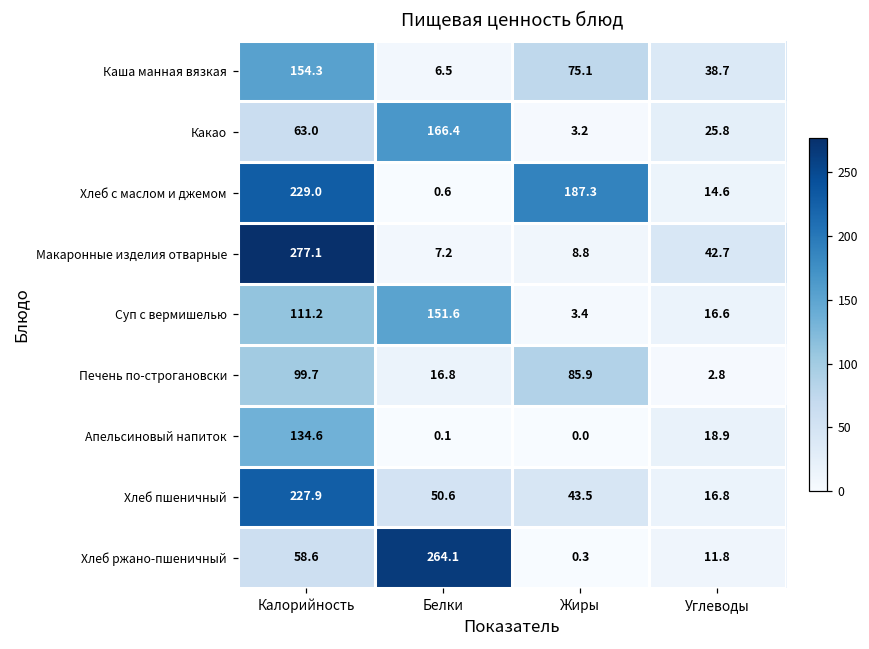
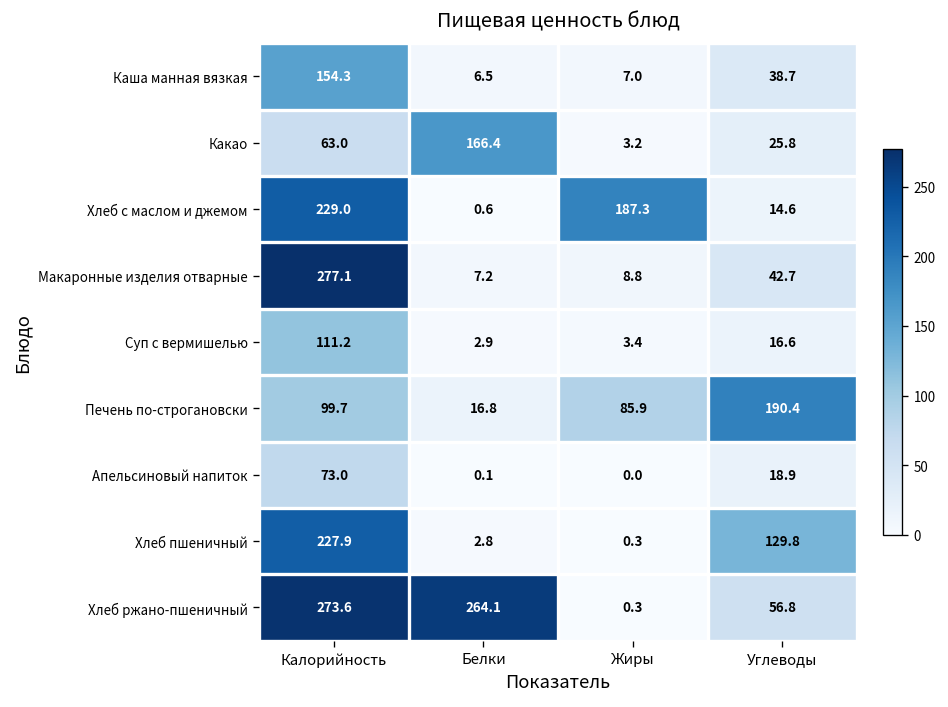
  {
    "Каша манная вязкая": {
      "Калорийность": 154.3,
      "Белки": 6.5,
-     "Жиры": 75.1,
+     "Жиры": 7.0,
      "Углеводы": 38.7
    },
    "Какао": {
      "Калорийность": 63.0,
      "Белки": 166.4,
      "Жиры": 3.2,
      "Углеводы": 25.8
    },
    "Хлеб с маслом и джемом": {
      "Калорийность": 229.0,
      "Белки": 0.6,
      "Жиры": 187.3,
      "Углеводы": 14.6
    },
    "Макаронные изделия отварные": {
      "Калорийность": 277.1,
      "Белки": 7.2,
      "Жиры": 8.8,
      "Углеводы": 42.7
    },
    "Суп с вермишелью": {
      "Калорийность": 111.2,
-     "Белки": 151.6,
+     "Белки": 2.9,
      "Жиры": 3.4,
      "Углеводы": 16.6
    },
    "Печень по-строгановски": {
      "Калорийность": 99.7,
      "Белки": 16.8,
      "Жиры": 85.9,
-     "Углеводы": 2.8
+     "Углеводы": 190.4
    },
    "Апельсиновый напиток": {
-     "Калорийность": 134.6,
+     "Калорийность": 73.0,
      "Белки": 0.1,
      "Жиры": 0.0,
      "Углеводы": 18.9
    },
    "Хлеб пшеничный": {
      "Калорийность": 227.9,
-     "Белки": 50.6,
-     "Жиры": 43.5,
-     "Углеводы": 16.8
+     "Белки": 2.8,
+     "Жиры": 0.3,
+     "Углеводы": 129.8
    },
    "Хлеб ржано-пшеничный": {
-     "Калорийность": 58.6,
+     "Калорийность": 273.6,
      "Белки": 264.1,
      "Жиры": 0.3,
-     "Углеводы": 11.8
+     "Углеводы": 56.8
    }
  }
